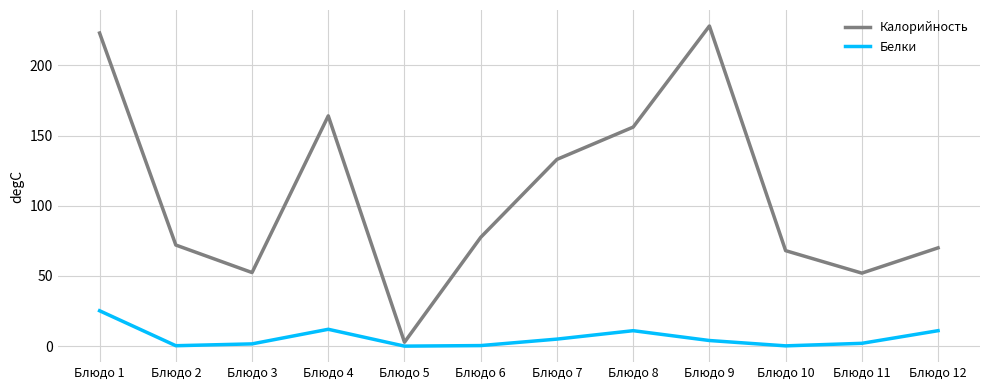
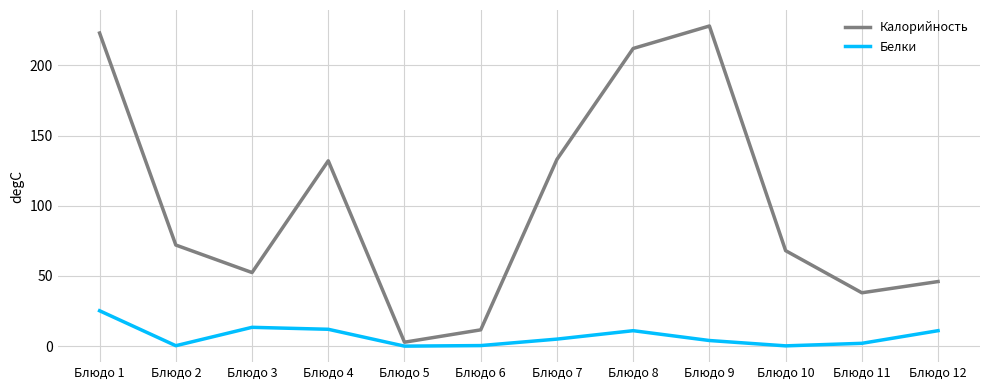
  {
    "Калорийность": {
      "Блюдо 1": 223,
      "Блюдо 2": 72,
      "Блюдо 3": 52,
-     "Блюдо 4": 164,
+     "Блюдо 4": 132,
      "Блюдо 5": 3,
-     "Блюдо 6": 78,
+     "Блюдо 6": 12,
      "Блюдо 7": 133,
-     "Блюдо 8": 156,
+     "Блюдо 8": 212,
      "Блюдо 9": 228,
      "Блюдо 10": 68,
-     "Блюдо 11": 52,
-     "Блюдо 12": 70
+     "Блюдо 11": 38,
+     "Блюдо 12": 46
    },
    "Белки": {
      "Блюдо 1": 25,
      "Блюдо 2": 0,
-     "Блюдо 3": 2,
+     "Блюдо 3": 13,
      "Блюдо 4": 12,
      "Блюдо 5": 0,
      "Блюдо 6": 0,
      "Блюдо 7": 5,
      "Блюдо 8": 11,
      "Блюдо 9": 4,
      "Блюдо 10": 0,
      "Блюдо 11": 2,
      "Блюдо 12": 11
    }
  }
